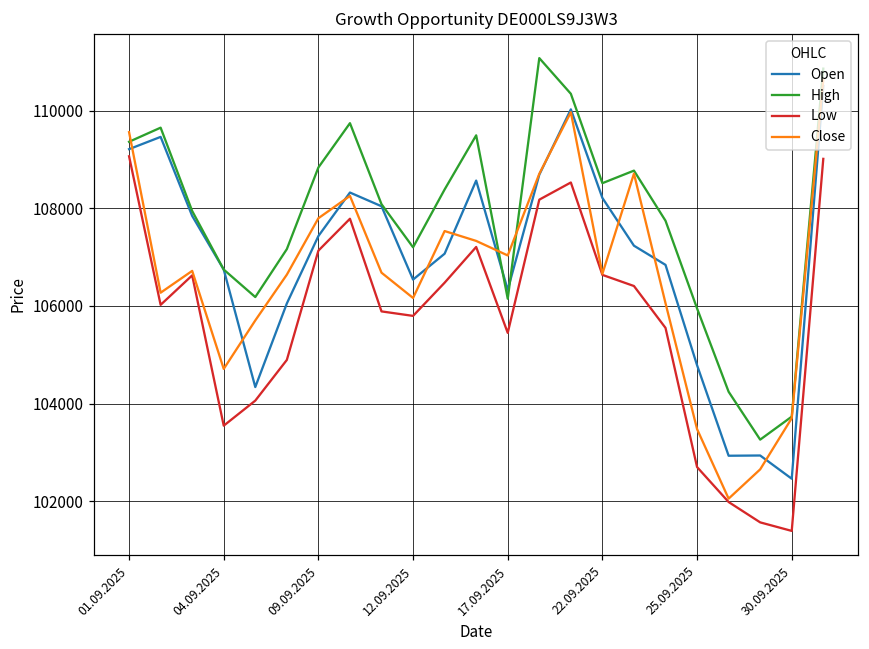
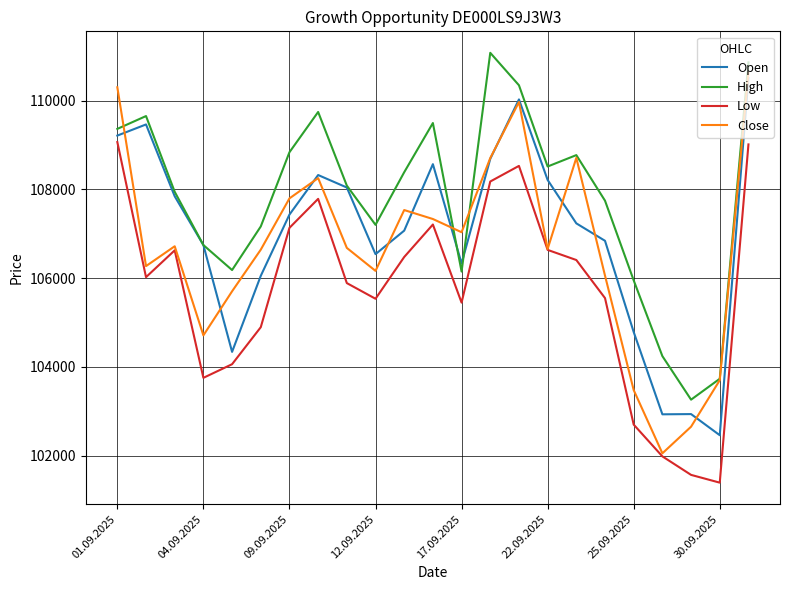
  {
    "Open": {
      "01.09.2025": 109200,
      "09.09.2025": 107400,
      "12.09.2025": 106500,
      "17.09.2025": 106300,
      "22.09.2025": 108200,
      "25.09.2025": 104800,
      "30.09.2025": 102500
    },
    "High": {
      "01.09.2025": 109400,
      "09.09.2025": 108800,
      "12.09.2025": 107200,
      "17.09.2025": 106100,
      "22.09.2025": 108500,
      "25.09.2025": 105900
    },
    "Low": {
      "01.09.2025": 109100,
-     "04.09.2025": 103500,
+     "04.09.2025": 103800,
      "09.09.2025": 107100,
-     "12.09.2025": 105800,
+     "12.09.2025": 105500,
      "17.09.2025": 105400,
      "25.09.2025": 102700,
      "30.09.2025": 101400
    },
    "Close": {
-     "01.09.2025": 109600,
+     "01.09.2025": 110300,
      "04.09.2025": 104700,
      "09.09.2025": 107800,
      "12.09.2025": 106200,
      "17.09.2025": 107000,
      "25.09.2025": 103500
    }
  }
